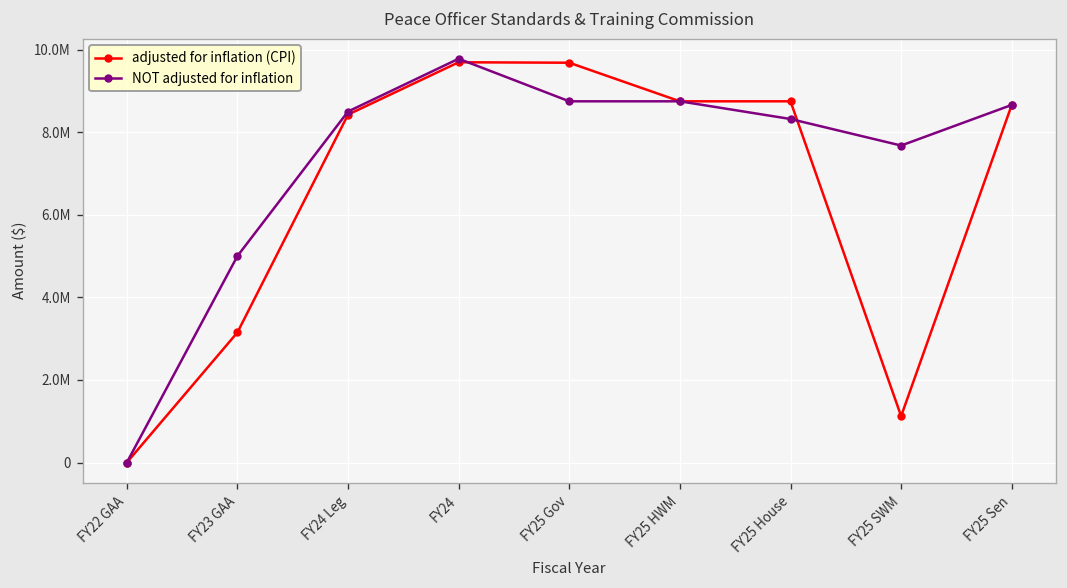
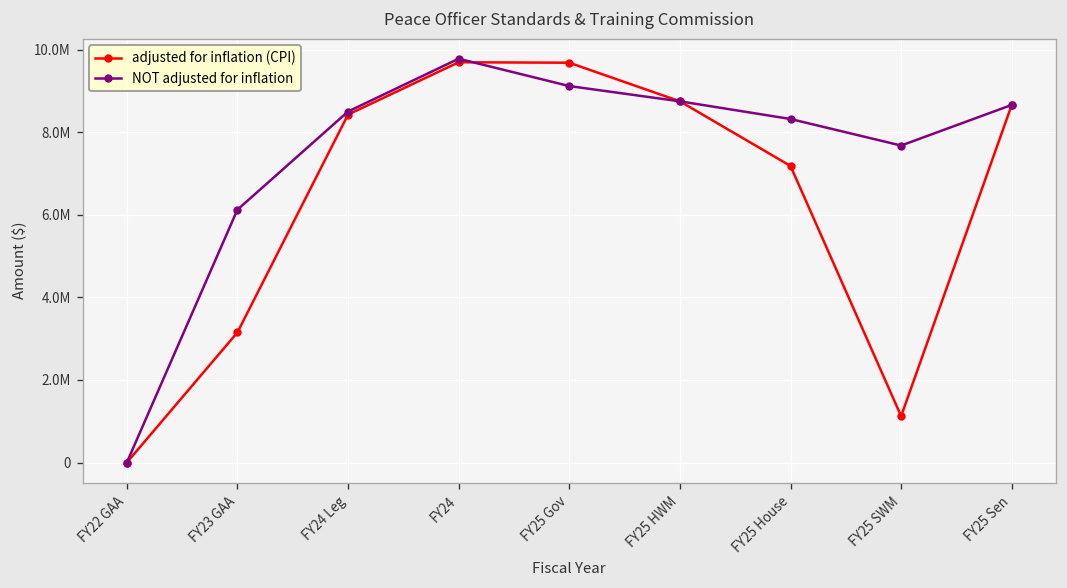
  {
    "adjusted for inflation (CPI)": {
      "FY23 GAA": 3200000,
      "FY24 Leg": 8400000,
      "FY24": 9700000,
      "FY25 Gov": 9700000,
-     "FY25 House": 8700000,
+     "FY25 House": 7200000,
      "FY25 SWM": 1100000
    },
    "NOT adjusted for inflation": {
-     "FY23 GAA": 5000000,
+     "FY23 GAA": 6100000,
      "FY24 Leg": 8500000,
      "FY24": 9800000,
-     "FY25 Gov": 8700000,
+     "FY25 Gov": 9100000,
      "FY25 House": 8300000,
      "FY25 SWM": 7700000
    }
  }
